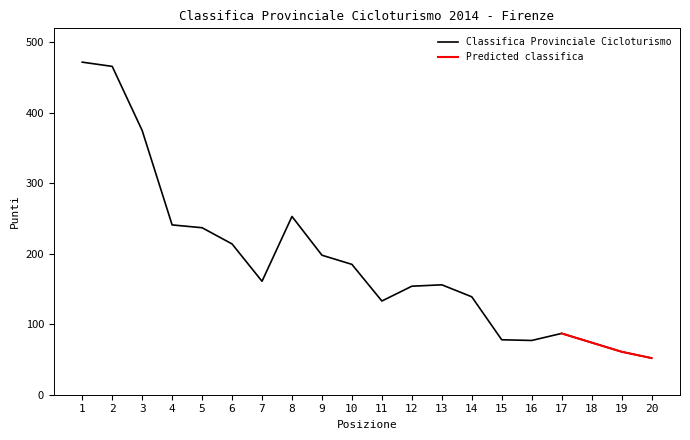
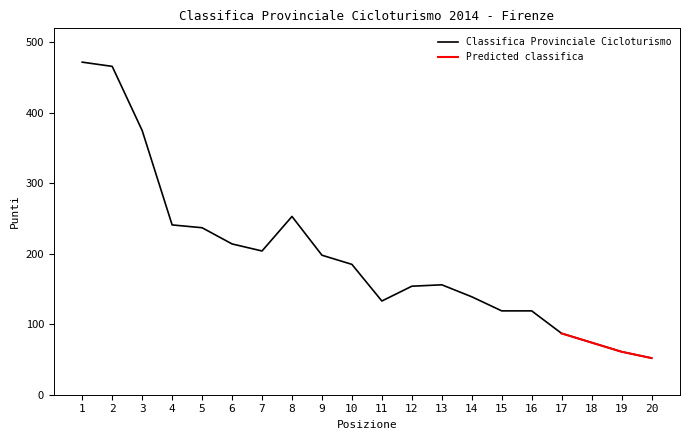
  {
    "Classifica Provinciale Cicloturismo": {
      "1": 470,
      "2": 470,
      "3": 380,
      "4": 240,
      "5": 240,
      "6": 210,
-     "7": 160,
+     "7": 200,
      "8": 250,
      "9": 200,
      "10": 190,
      "11": 130,
      "12": 150,
      "13": 160,
      "14": 140,
-     "15": 80,
-     "16": 80
+     "15": 120,
+     "16": 120
    }
  }
